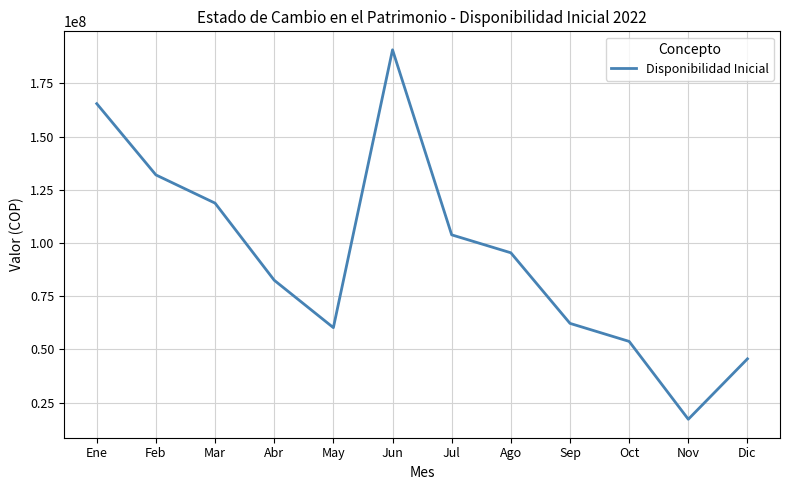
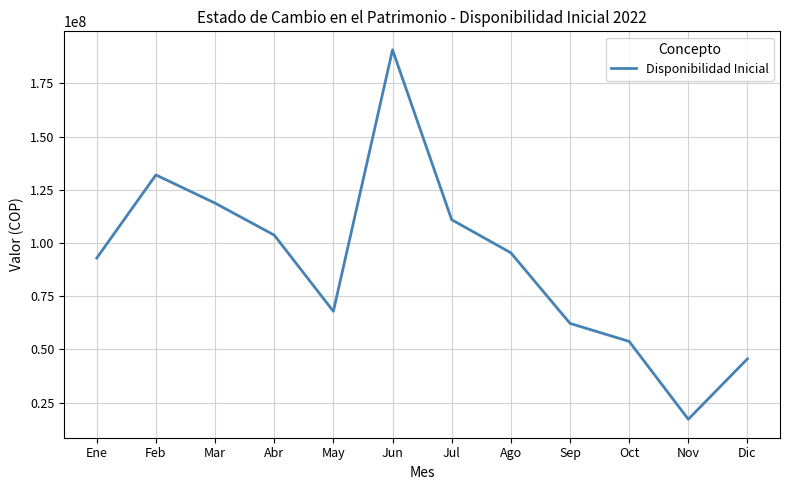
  {
-   "Ene": 165000000,
+   "Ene": 93000000,
    "Feb": 132000000,
    "Mar": 119000000,
-   "Abr": 83000000,
-   "May": 60000000,
+   "Abr": 104000000,
+   "May": 68000000,
    "Jun": 191000000,
-   "Jul": 104000000,
+   "Jul": 111000000,
    "Ago": 95000000,
    "Sep": 62000000,
    "Oct": 54000000,
    "Nov": 17000000,
    "Dic": 46000000
  }
